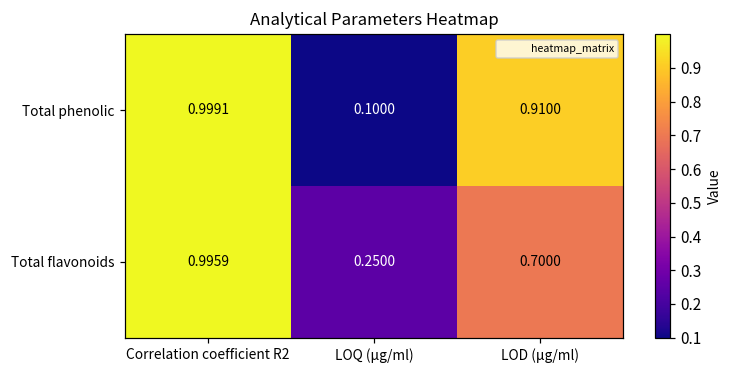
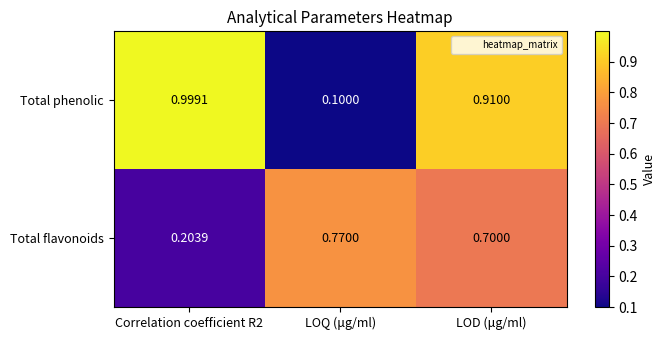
  {
    "Total phenolic": {
      "Correlation coefficient R2": 0.9991,
      "LOQ (μg/ml)": 0.1000,
      "LOD (μg/ml)": 0.9100
    },
    "Total flavonoids": {
-     "Correlation coefficient R2": 0.9959,
-     "LOQ (μg/ml)": 0.2500,
+     "Correlation coefficient R2": 0.2039,
+     "LOQ (μg/ml)": 0.7700,
      "LOD (μg/ml)": 0.7000
    }
  }
